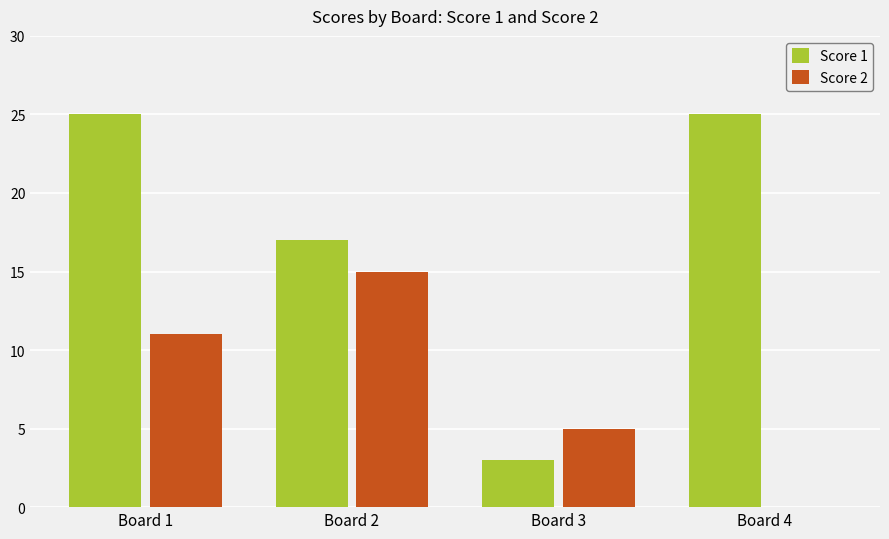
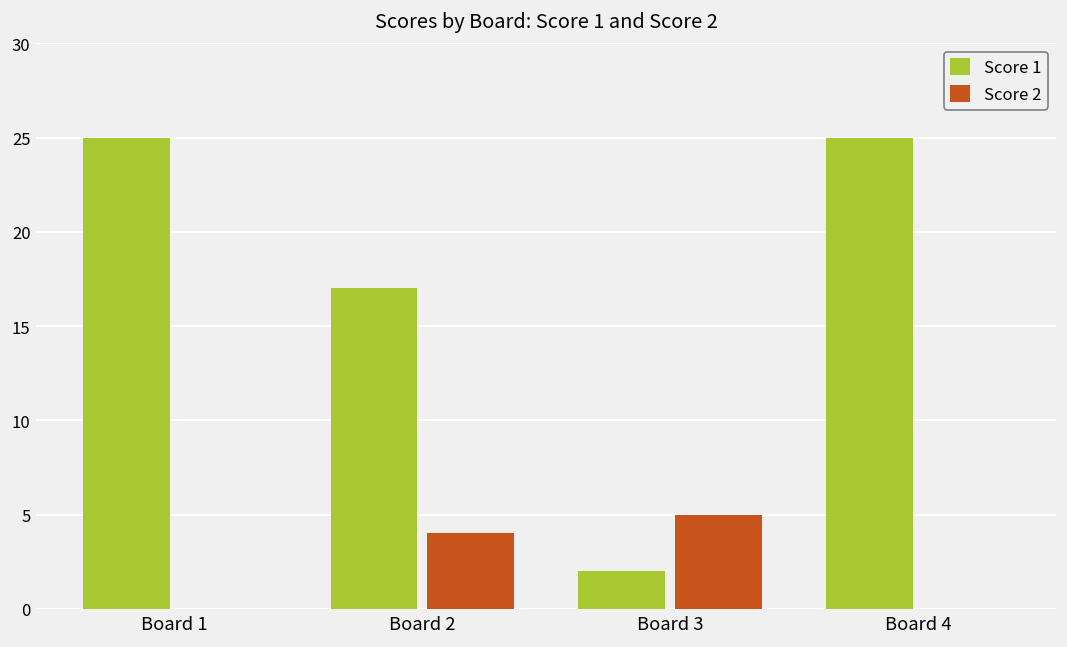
  {
    "Score 1": {
      "Board 1": 25,
      "Board 2": 17,
-     "Board 3": 3,
+     "Board 3": 2,
      "Board 4": 25
    },
    "Score 2": {
-     "Board 1": 11,
-     "Board 2": 15,
+     "Board 1": 0,
+     "Board 2": 4,
      "Board 3": 5,
      "Board 4": 0
    }
  }
